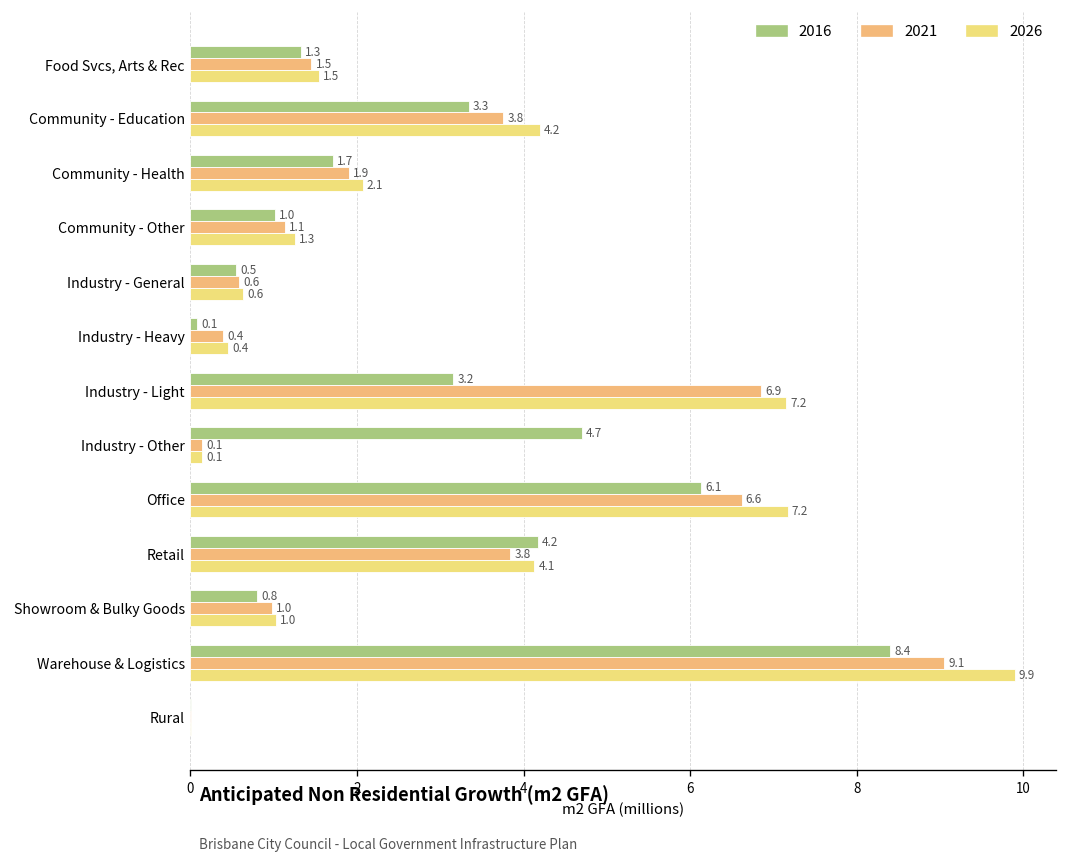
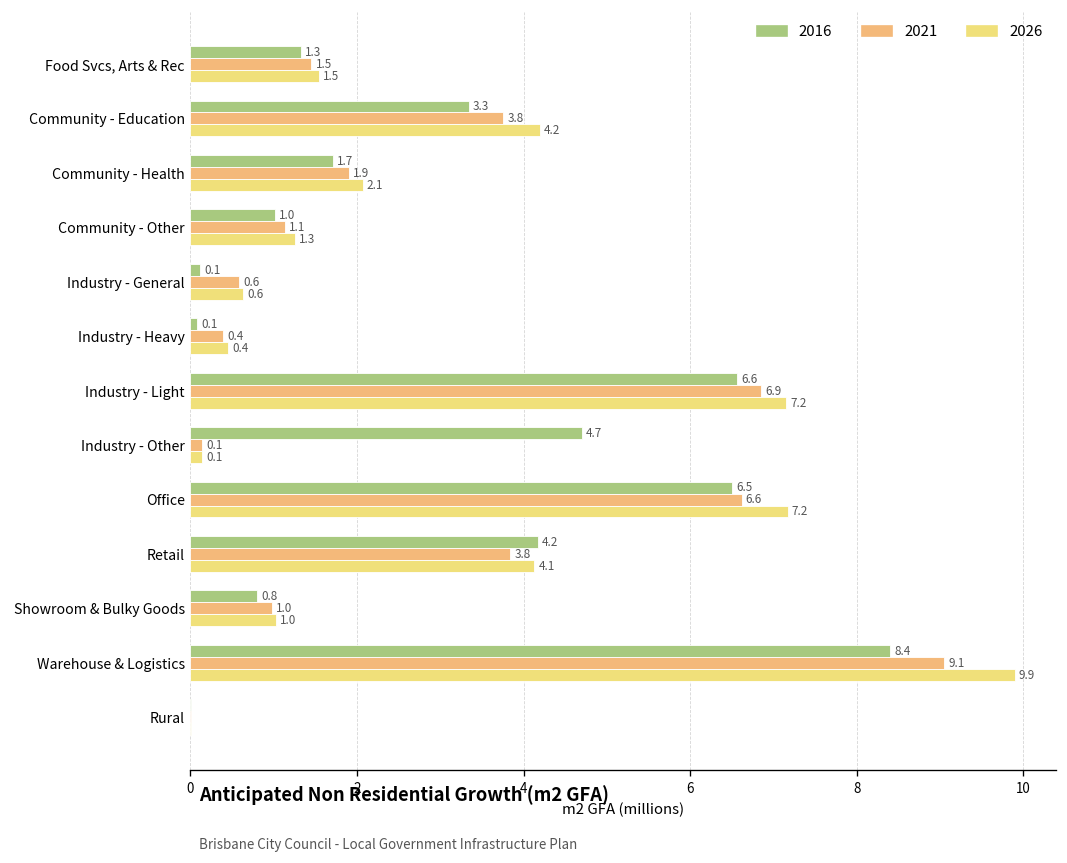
  {
    "2016": {
      "Food Svcs, Arts & Rec": 1.3,
      "Community - Education": 3.3,
      "Community - Health": 1.7,
      "Community - Other": 1.0,
-     "Industry - General": 0.5,
+     "Industry - General": 0.1,
      "Industry - Heavy": 0.1,
-     "Industry - Light": 3.2,
+     "Industry - Light": 6.6,
      "Industry - Other": 4.7,
-     "Office": 6.1,
+     "Office": 6.5,
      "Retail": 4.2,
      "Showroom & Bulky Goods": 0.8,
      "Warehouse & Logistics": 8.4
    }
  }
